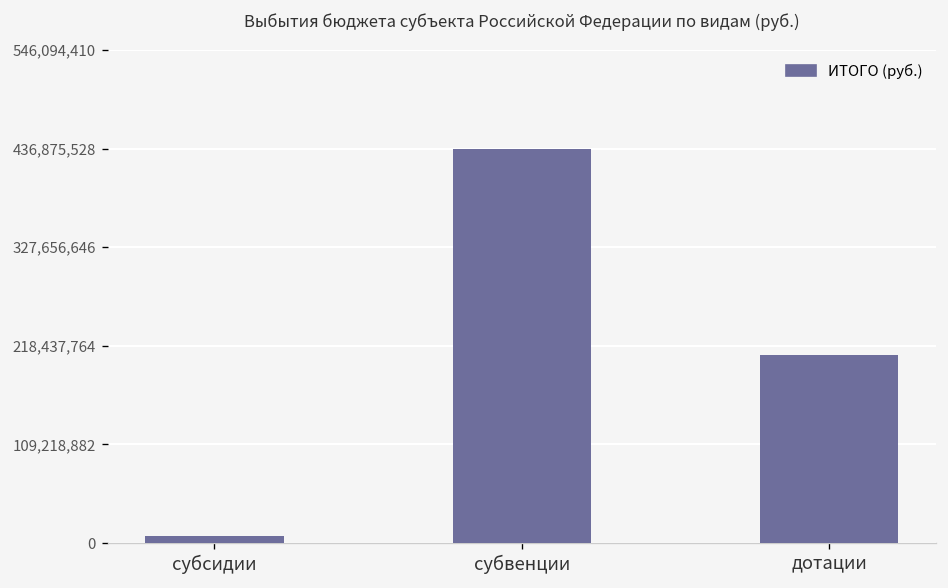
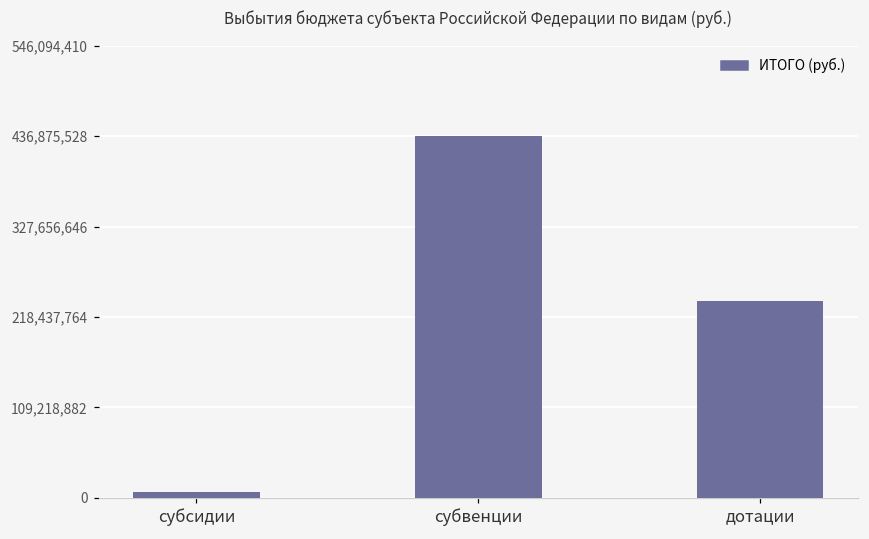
  {
    "субсидии": "10,000,000",
    "субвенции": "440,000,000",
-   "дотации": "210,000,000"
+   "дотации": "240,000,000"
  }
